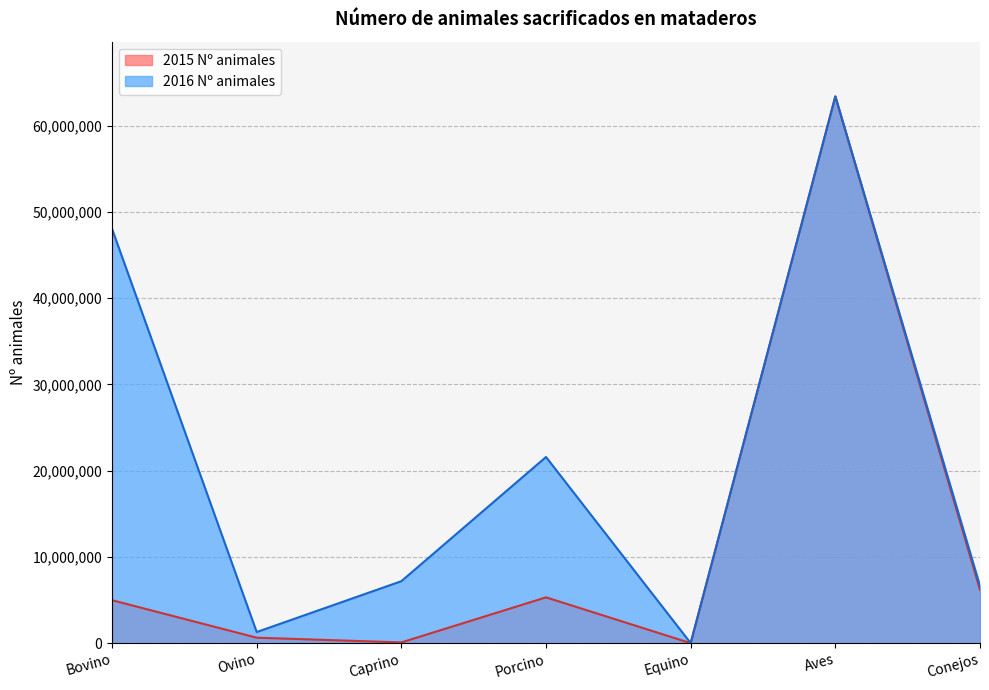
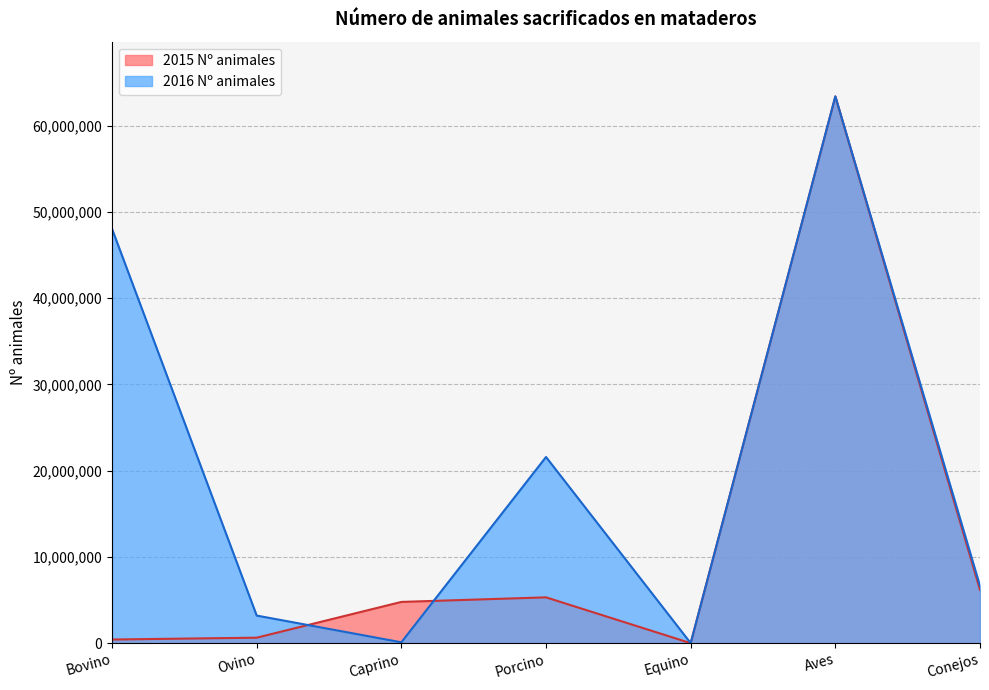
  {
    "2015 Nº animales": {
-     "Bovino": "5,000,000",
+     "Bovino": "0",
      "Ovino": "1,000,000",
-     "Caprino": "0",
+     "Caprino": "5,000,000",
      "Porcino": "5,000,000",
      "Conejos": "6,000,000"
    },
    "2016 Nº animales": {
      "Bovino": "48,000,000",
-     "Ovino": "1,000,000",
-     "Caprino": "7,000,000",
+     "Ovino": "3,000,000",
+     "Caprino": "0",
      "Porcino": "22,000,000",
      "Conejos": "7,000,000"
    }
  }
